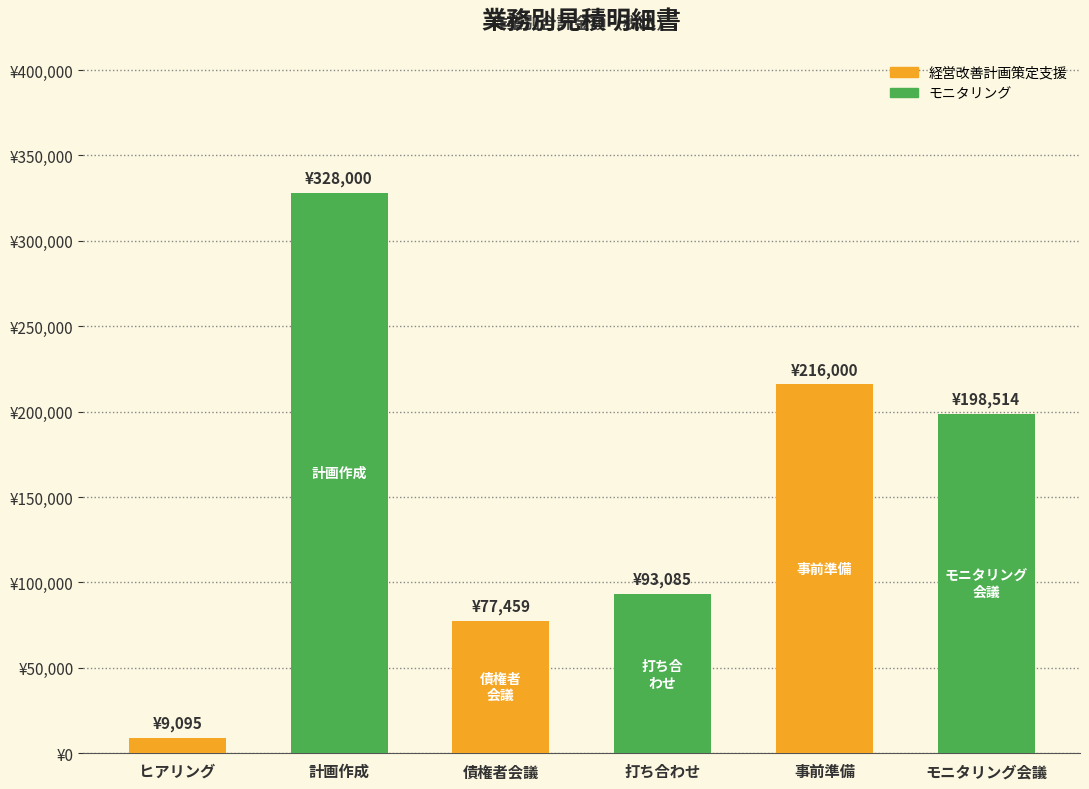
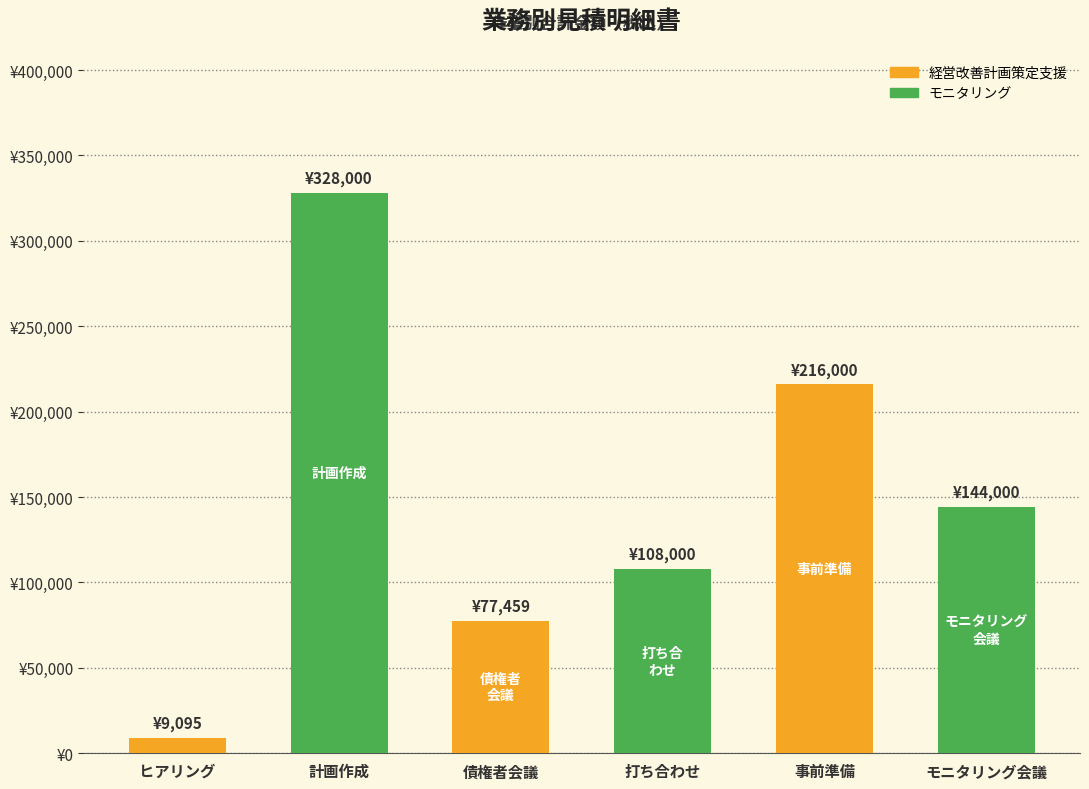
  {
    "ヒアリング": "¥9,095",
    "計画作成": "¥328,000",
    "債権者会議": "¥77,459",
-   "打ち合わせ": "¥93,085",
+   "打ち合わせ": "¥108,000",
    "事前準備": "¥216,000",
-   "モニタリング会議": "¥198,514"
+   "モニタリング会議": "¥144,000"
  }
